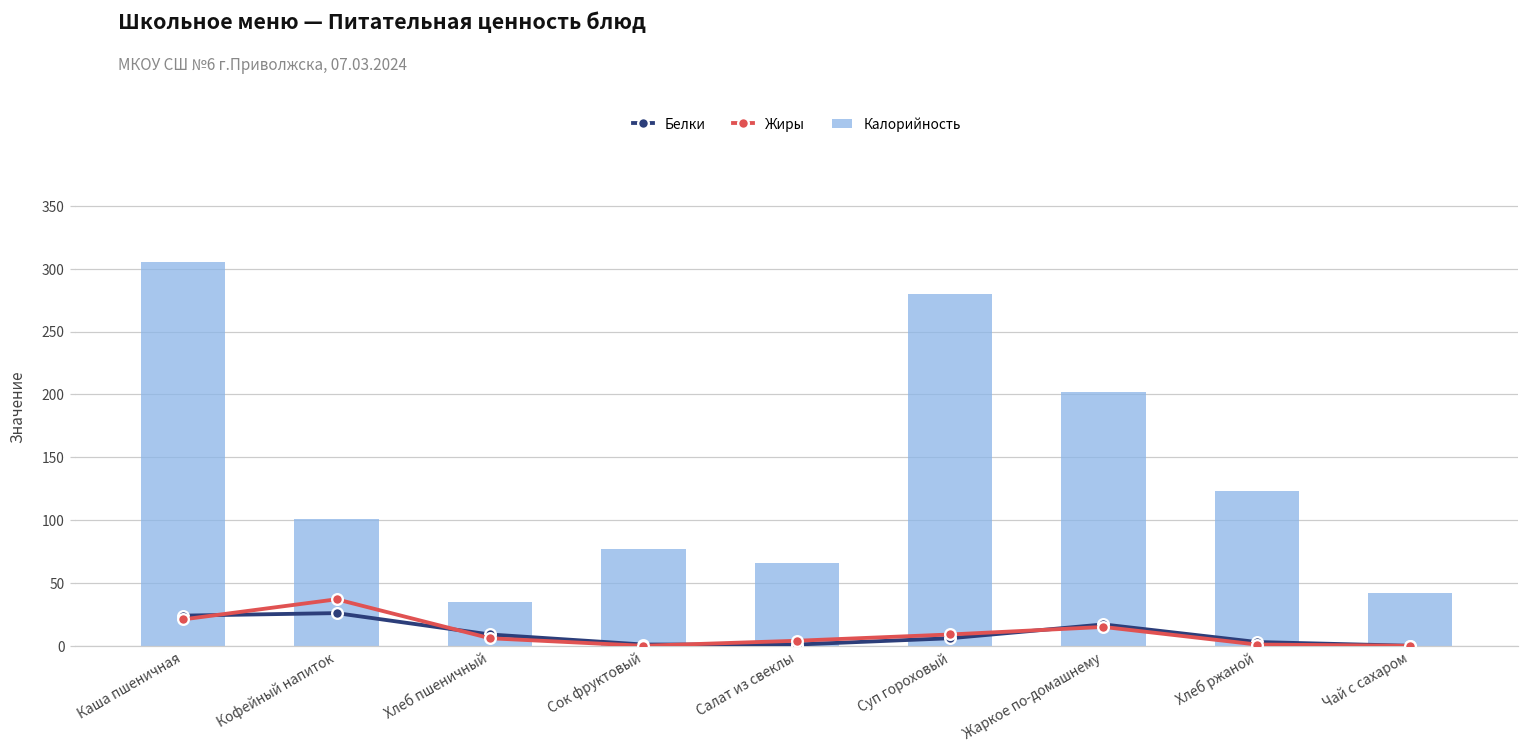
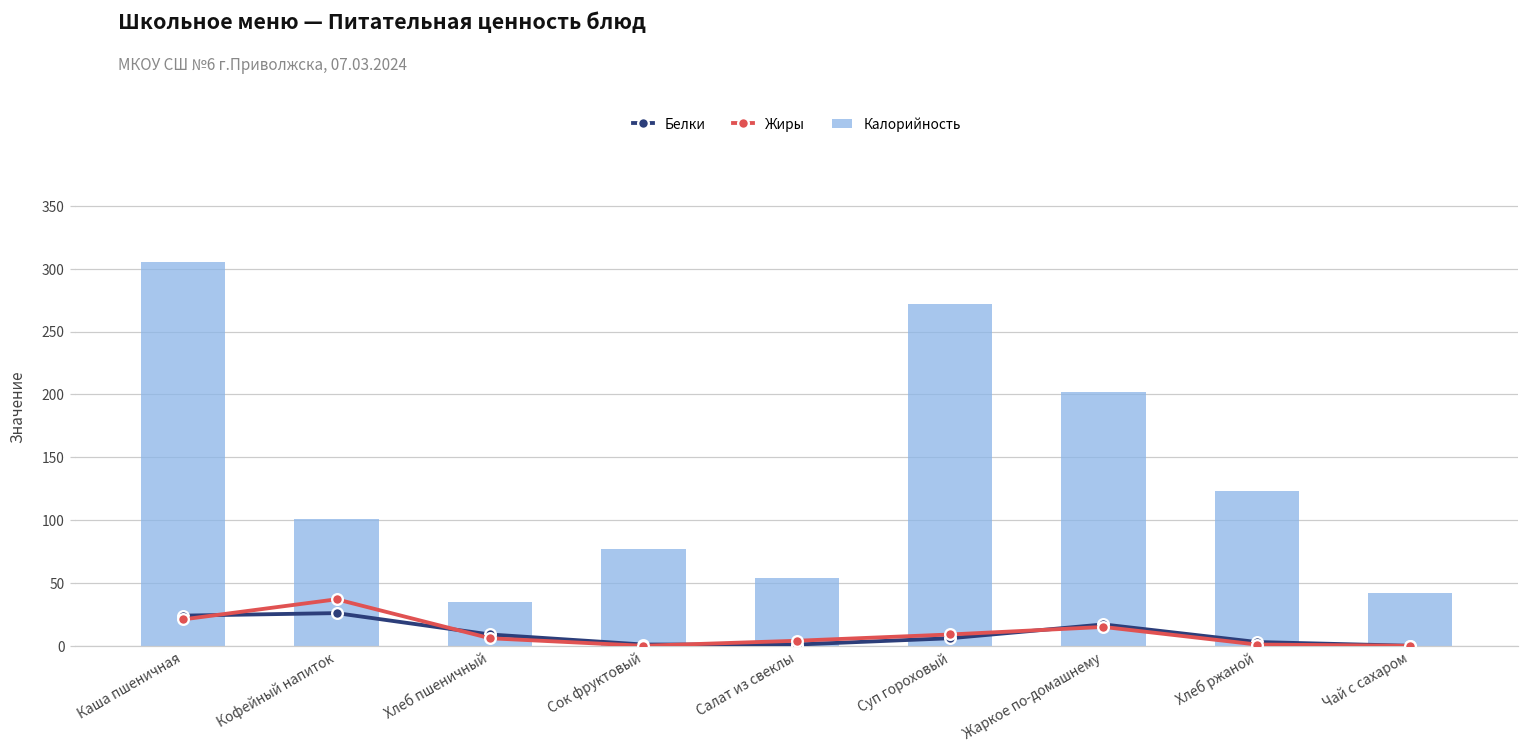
  {
    "Белки": {
      "Каша пшеничная": 24,
      "Кофейный напиток": 26,
      "Хлеб пшеничный": 9,
      "Салат из свеклы": 1,
      "Суп гороховый": 6
    },
    "Калорийность": {
      "Каша пшеничная": 305,
      "Кофейный напиток": 101,
      "Хлеб пшеничный": 35,
      "Сок фруктовый": 77,
-     "Салат из свеклы": 66,
-     "Суп гороховый": 280,
+     "Салат из свеклы": 54,
+     "Суп гороховый": 272,
      "Жаркое по-домашнему": 202,
      "Хлеб ржаной": 123,
      "Чай с сахаром": 42
    },
    "Жиры": {
      "Каша пшеничная": 21,
      "Кофейный напиток": 37,
      "Хлеб пшеничный": 6,
      "Салат из свеклы": 4,
      "Суп гороховый": 9
    }
  }
